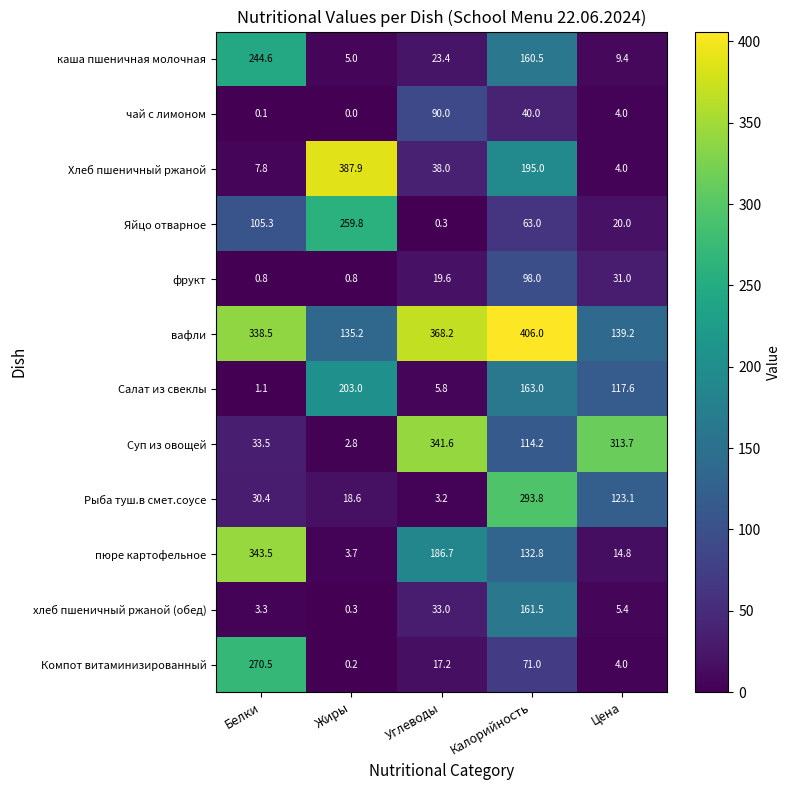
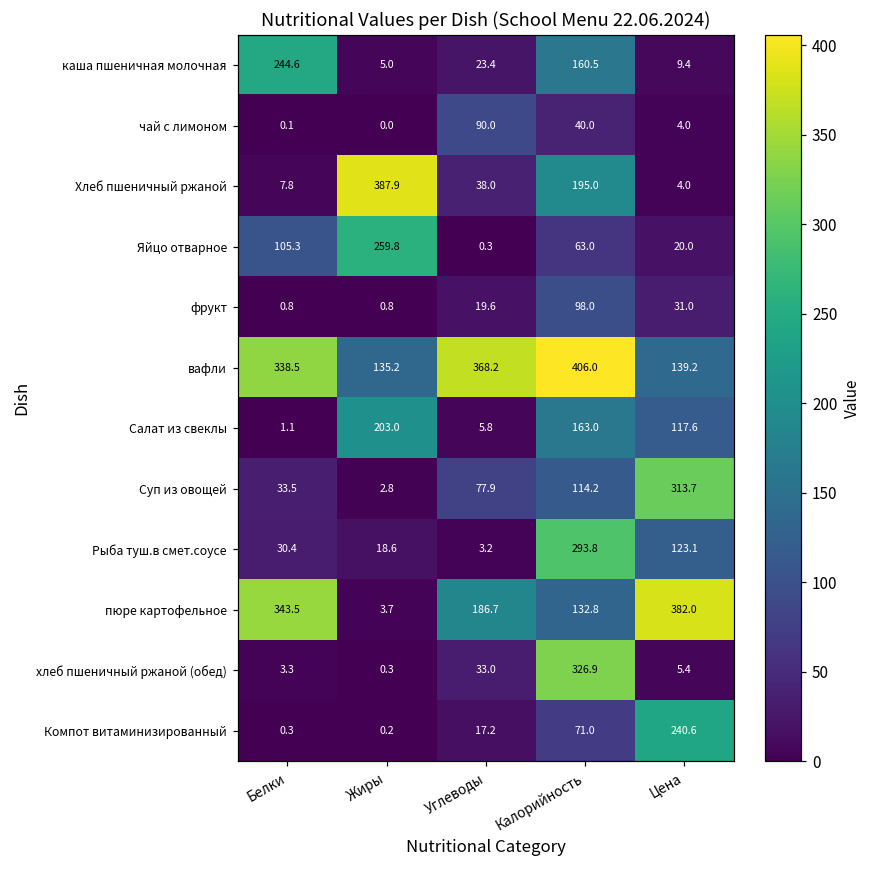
  {
    "каша пшеничная молочная": {
      "Белки": 244.6,
      "Жиры": 5.0,
      "Углеводы": 23.4,
      "Калорийность": 160.5,
      "Цена": 9.4
    },
    "чай с лимоном": {
      "Белки": 0.1,
      "Жиры": 0.0,
      "Углеводы": 90.0,
      "Калорийность": 40.0,
      "Цена": 4.0
    },
    "Хлеб пшеничный ржаной": {
      "Белки": 7.8,
      "Жиры": 387.9,
      "Углеводы": 38.0,
      "Калорийность": 195.0,
      "Цена": 4.0
    },
    "Яйцо отварное": {
      "Белки": 105.3,
      "Жиры": 259.8,
      "Углеводы": 0.3,
      "Калорийность": 63.0,
      "Цена": 20.0
    },
    "фрукт": {
      "Белки": 0.8,
      "Жиры": 0.8,
      "Углеводы": 19.6,
      "Калорийность": 98.0,
      "Цена": 31.0
    },
    "вафли": {
      "Белки": 338.5,
      "Жиры": 135.2,
      "Углеводы": 368.2,
      "Калорийность": 406.0,
      "Цена": 139.2
    },
    "Салат из свеклы": {
      "Белки": 1.1,
      "Жиры": 203.0,
      "Углеводы": 5.8,
      "Калорийность": 163.0,
      "Цена": 117.6
    },
    "Суп из овощей": {
      "Белки": 33.5,
      "Жиры": 2.8,
-     "Углеводы": 341.6,
+     "Углеводы": 77.9,
      "Калорийность": 114.2,
      "Цена": 313.7
    },
    "Рыба туш.в смет.соусе": {
      "Белки": 30.4,
      "Жиры": 18.6,
      "Углеводы": 3.2,
      "Калорийность": 293.8,
      "Цена": 123.1
    },
    "пюре картофельное": {
      "Белки": 343.5,
      "Жиры": 3.7,
      "Углеводы": 186.7,
      "Калорийность": 132.8,
-     "Цена": 14.8
+     "Цена": 382.0
    },
    "хлеб пшеничный ржаной (обед)": {
      "Белки": 3.3,
      "Жиры": 0.3,
      "Углеводы": 33.0,
-     "Калорийность": 161.5,
+     "Калорийность": 326.9,
      "Цена": 5.4
    },
    "Компот витаминизированный": {
-     "Белки": 270.5,
+     "Белки": 0.3,
      "Жиры": 0.2,
      "Углеводы": 17.2,
      "Калорийность": 71.0,
-     "Цена": 4.0
+     "Цена": 240.6
    }
  }
